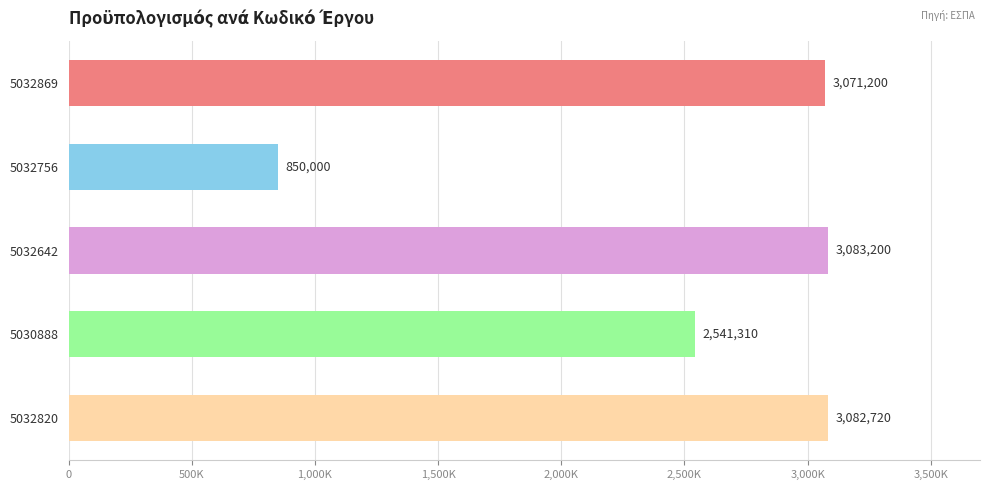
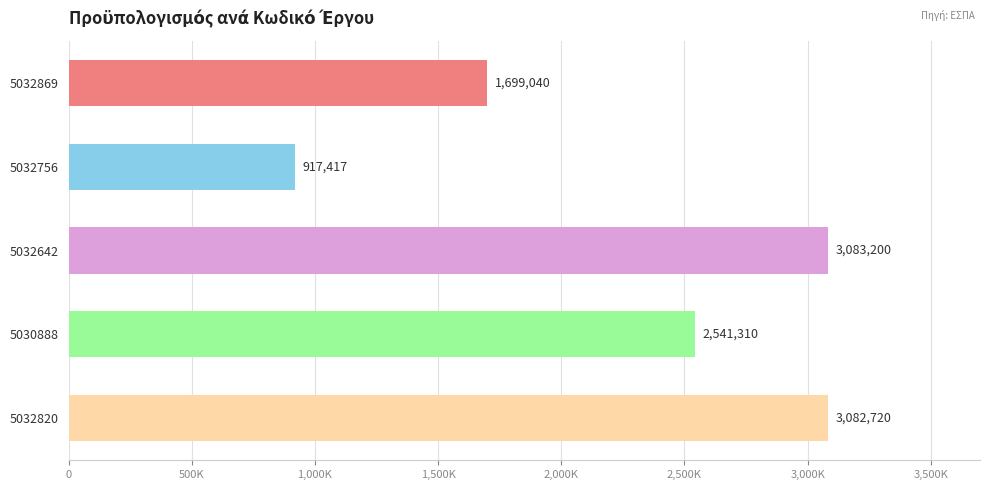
  {
-   "5032869": "3,071,200",
-   "5032756": "850,000",
+   "5032869": "1,699,040",
+   "5032756": "917,417",
    "5032642": "3,083,200",
    "5030888": "2,541,310",
    "5032820": "3,082,720"
  }
